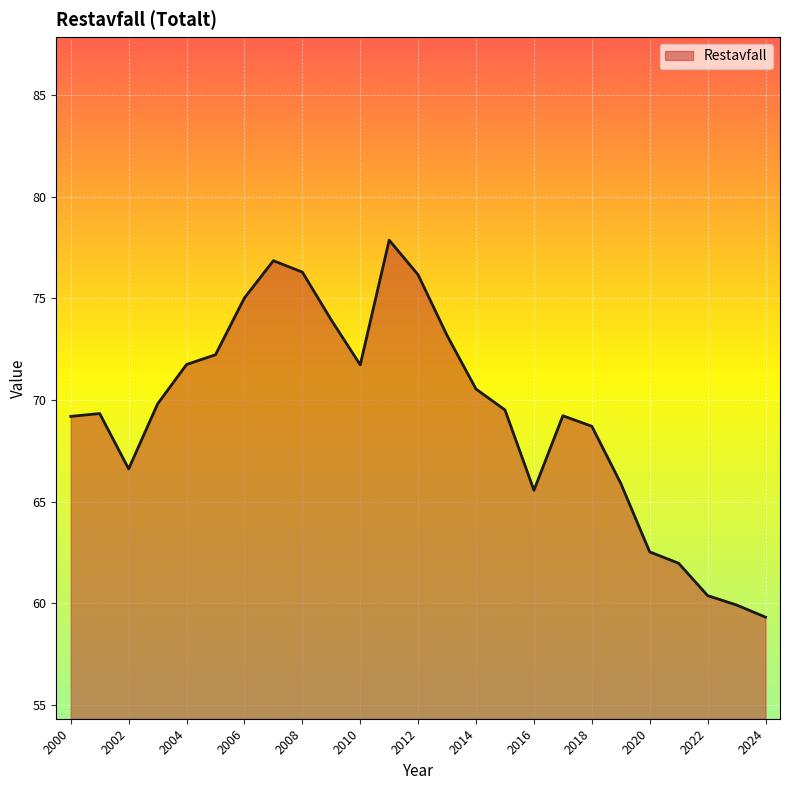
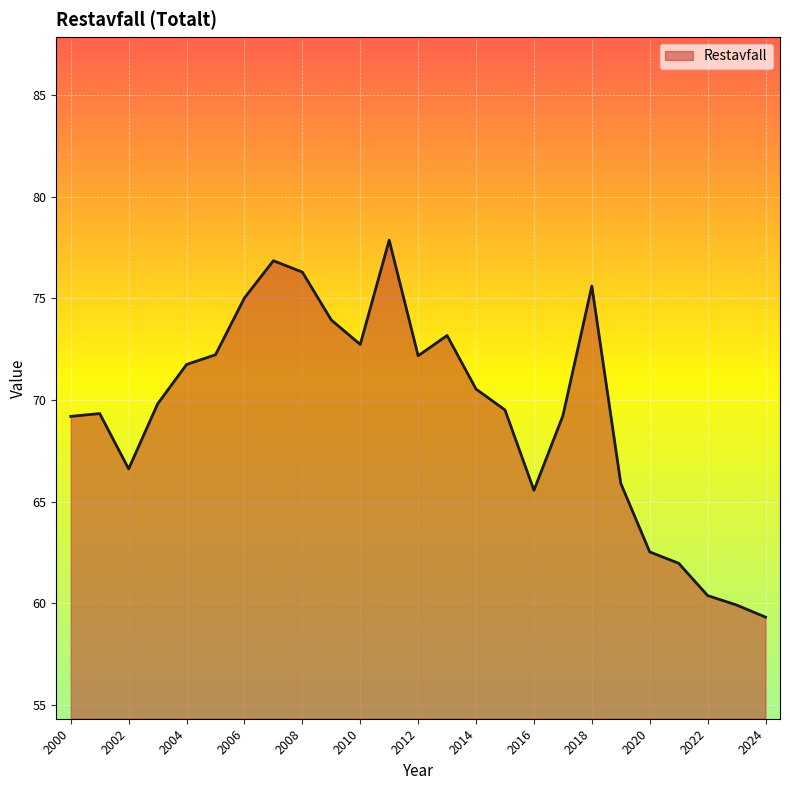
  {
    "2000": 69.2,
    "2002": 66.6,
    "2004": 71.8,
    "2006": 75.0,
    "2008": 76.3,
-   "2010": 71.7,
-   "2012": 76.2,
+   "2010": 72.7,
+   "2012": 72.2,
    "2014": 70.5,
    "2016": 65.6,
-   "2018": 68.7,
+   "2018": 75.6,
    "2020": 62.5,
    "2022": 60.4,
    "2024": 59.3
  }
